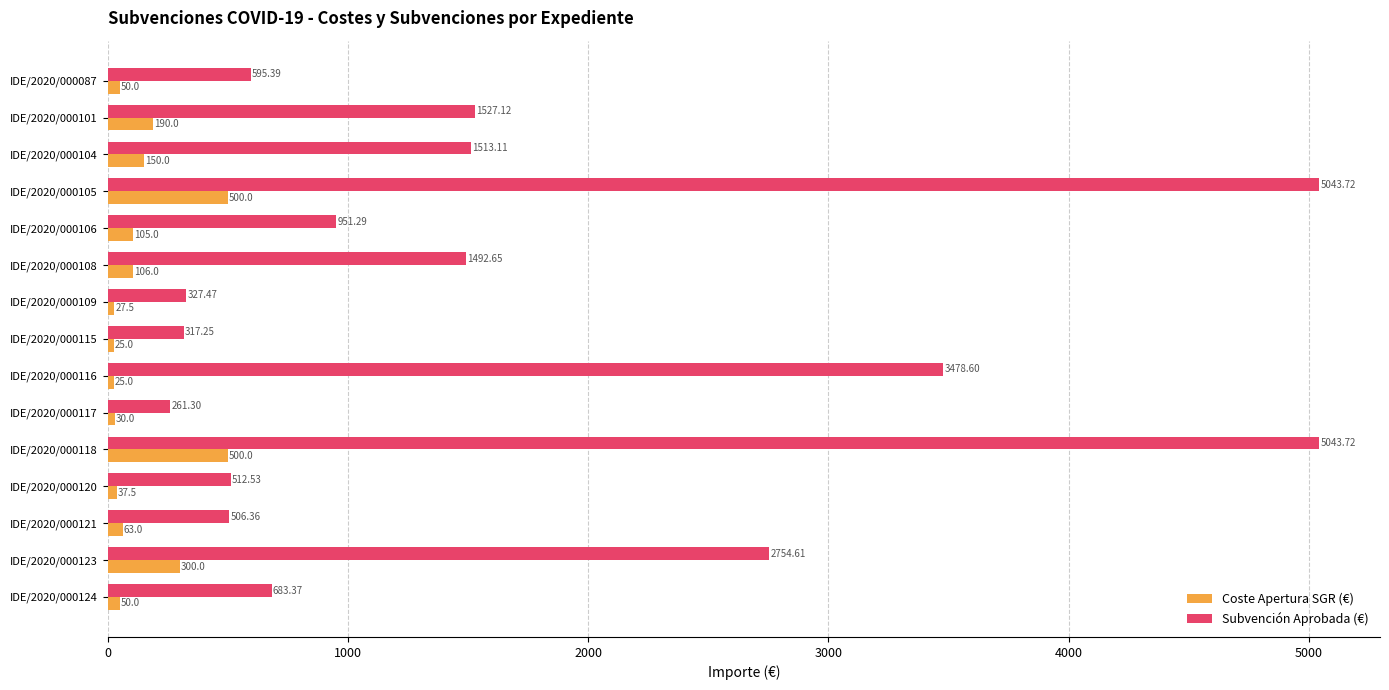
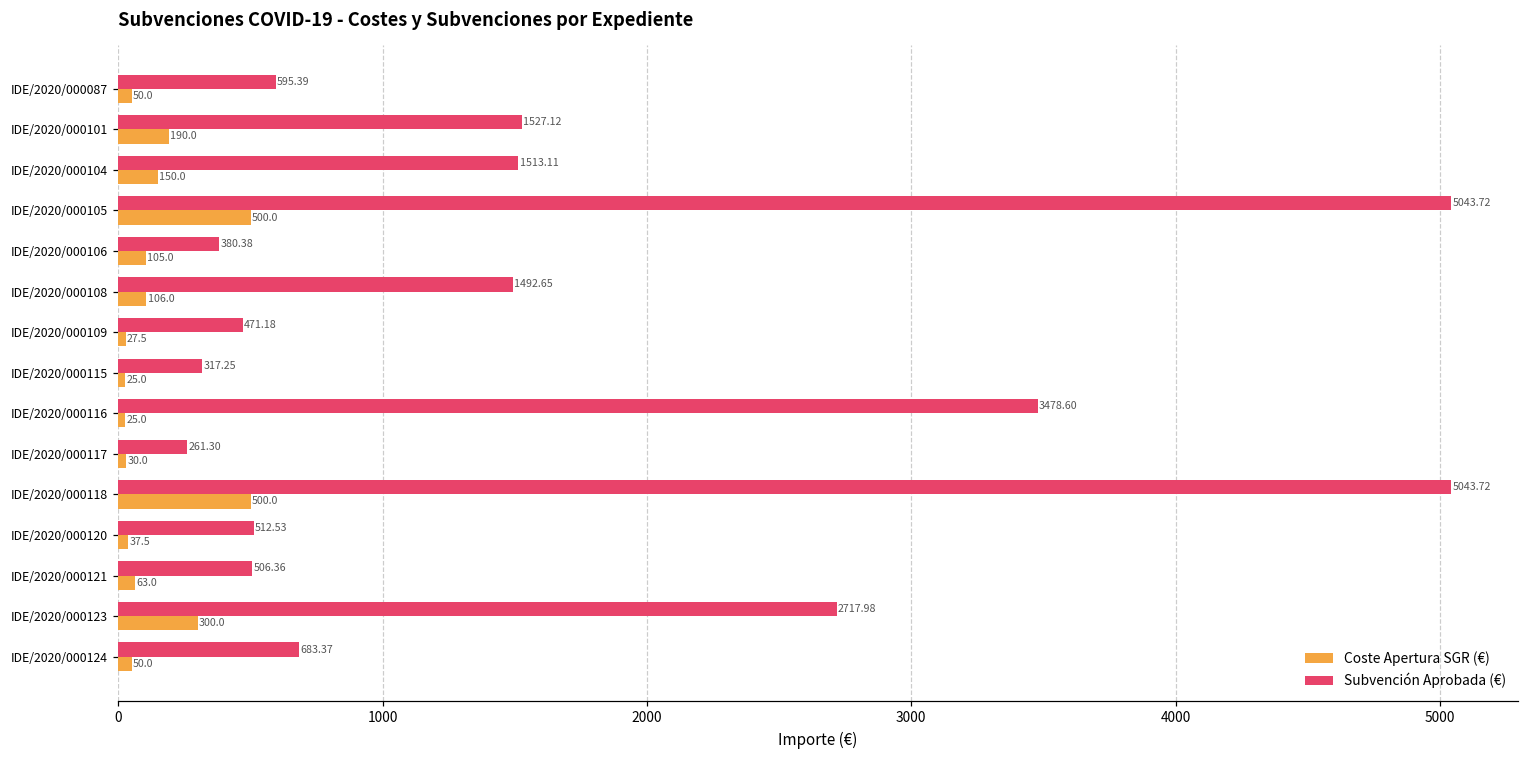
  {
    "Coste Apertura SGR (€)": {
      "IDE/2020/000087": 50.0,
      "IDE/2020/000101": 190.0,
      "IDE/2020/000104": 150.0,
      "IDE/2020/000105": 500.0,
      "IDE/2020/000106": 105.0,
      "IDE/2020/000108": 106.0,
      "IDE/2020/000109": 27.5,
      "IDE/2020/000115": 25.0,
      "IDE/2020/000116": 25.0,
      "IDE/2020/000117": 30.0,
      "IDE/2020/000118": 500.0,
      "IDE/2020/000120": 37.5,
      "IDE/2020/000121": 63.0,
      "IDE/2020/000123": 300.0,
      "IDE/2020/000124": 50.0
    },
    "Subvención Aprobada (€)": {
      "IDE/2020/000087": 595.39,
      "IDE/2020/000101": 1527.12,
      "IDE/2020/000104": 1513.11,
      "IDE/2020/000105": 5043.72,
-     "IDE/2020/000106": 951.29,
+     "IDE/2020/000106": 380.38,
      "IDE/2020/000108": 1492.65,
-     "IDE/2020/000109": 327.47,
+     "IDE/2020/000109": 471.18,
      "IDE/2020/000115": 317.25,
      "IDE/2020/000116": 3478.60,
      "IDE/2020/000117": 261.30,
      "IDE/2020/000118": 5043.72,
      "IDE/2020/000120": 512.53,
      "IDE/2020/000121": 506.36,
-     "IDE/2020/000123": 2754.61,
+     "IDE/2020/000123": 2717.98,
      "IDE/2020/000124": 683.37
    }
  }
